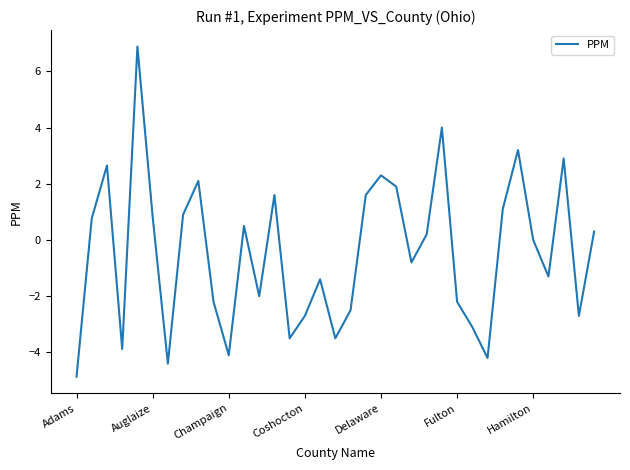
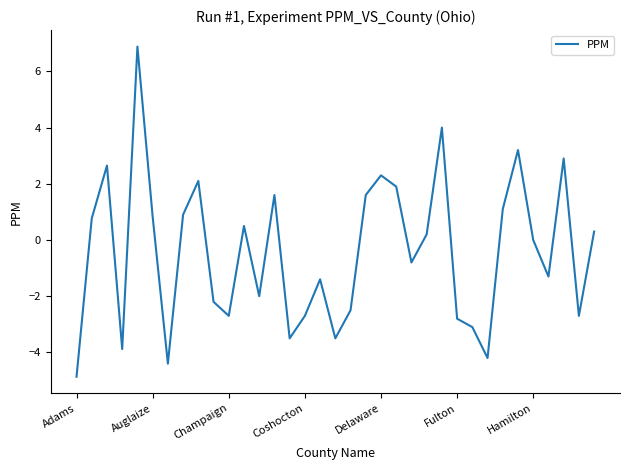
  {
    "Adams": -4.9,
    "Auglaize": 0.8,
-   "Champaign": -4.1,
+   "Champaign": -2.7,
    "Coshocton": -2.7,
    "Delaware": 2.3,
-   "Fulton": -2.2,
+   "Fulton": -2.8,
    "Hamilton": 0.0
  }
